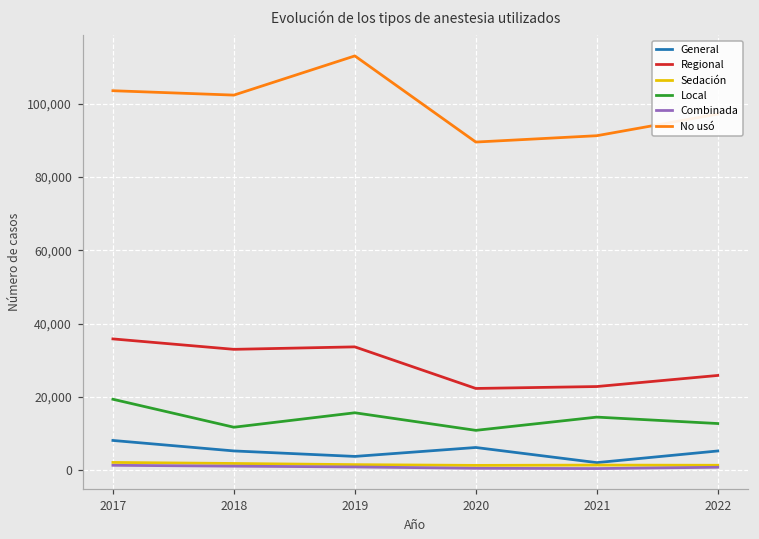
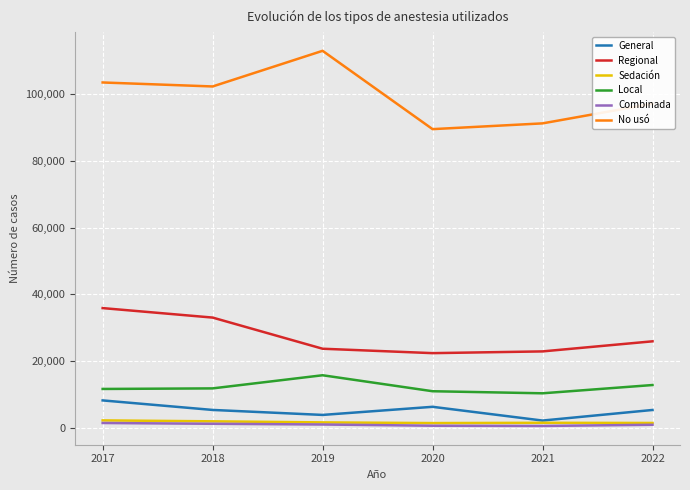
  {
    "General": {
      "2017": "8,000",
      "2018": "5,000",
      "2019": "4,000",
      "2020": "6,000",
      "2022": "5,000"
    },
    "Regional": {
      "2017": "36,000",
      "2018": "33,000",
-     "2019": "34,000",
+     "2019": "24,000",
      "2020": "22,000",
      "2021": "23,000",
      "2022": "26,000"
    },
    "Sedación": {
      "2017": "2,000",
      "2020": "1,000"
    },
    "Local": {
-     "2017": "19,000",
+     "2017": "12,000",
      "2018": "12,000",
      "2019": "16,000",
      "2020": "11,000",
-     "2021": "15,000",
+     "2021": "10,000",
      "2022": "13,000"
    },
    "Combinada": {
      "2017": "1,000",
      "2020": "1,000",
      "2021": "1,000"
    },
    "No usó": {
      "2017": "104,000",
      "2018": "102,000",
      "2019": "113,000",
      "2020": "90,000",
      "2021": "91,000"
    }
  }
